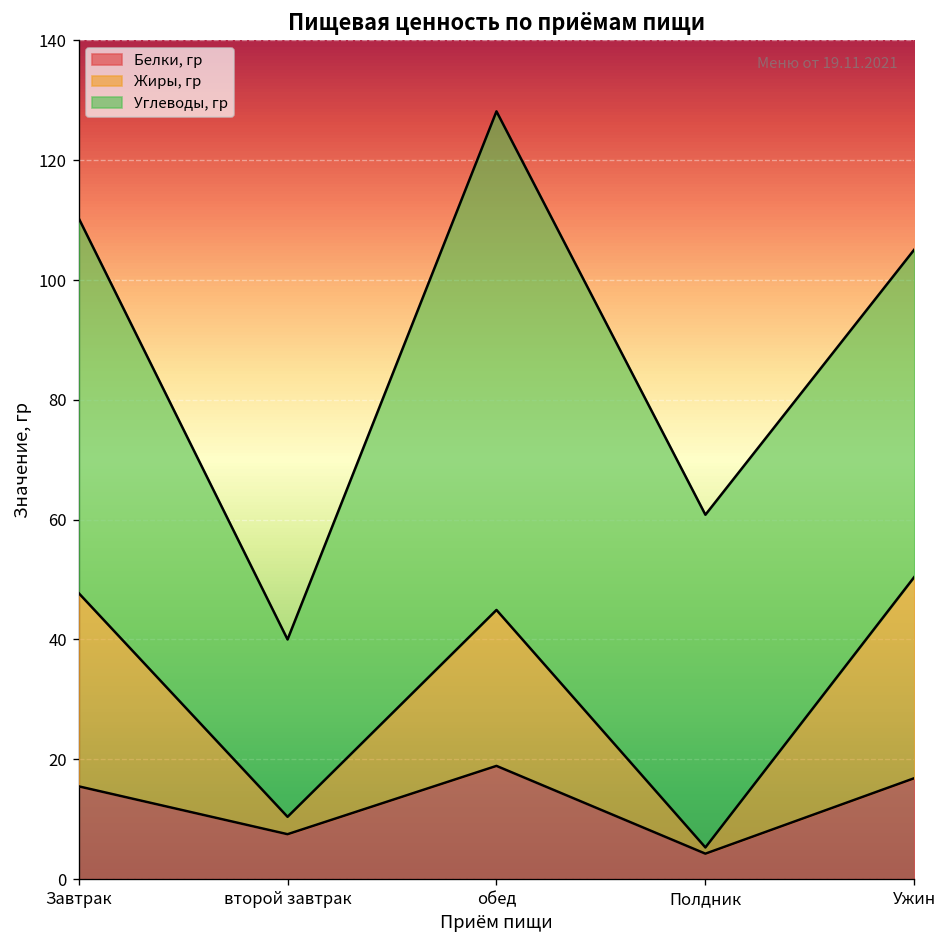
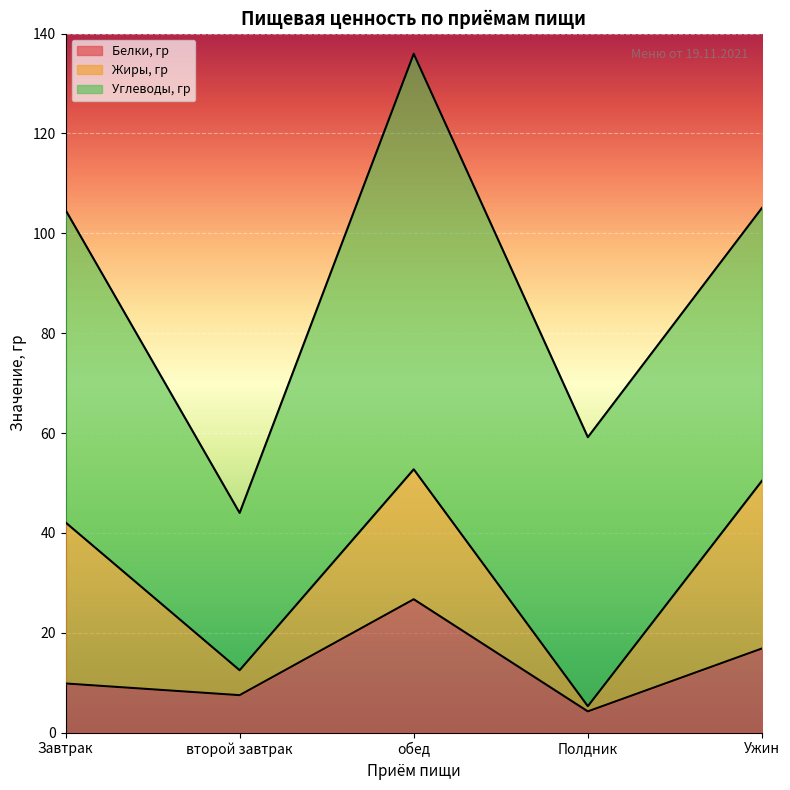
  {
    "Белки, гр": {
-     "Завтрак": 15,
+     "Завтрак": 10,
      "второй завтрак": 8,
-     "обед": 19,
+     "обед": 27,
      "Полдник": 4,
      "Ужин": 17
    },
    "Жиры, гр": {
      "Завтрак": 32,
-     "второй завтрак": 3,
+     "второй завтрак": 5,
      "обед": 26,
      "Полдник": 1,
      "Ужин": 34
    },
    "Углеводы, гр": {
      "Завтрак": 63,
-     "второй завтрак": 30,
+     "второй завтрак": 32,
      "обед": 83,
-     "Полдник": 56,
+     "Полдник": 54,
      "Ужин": 55
    }
  }
